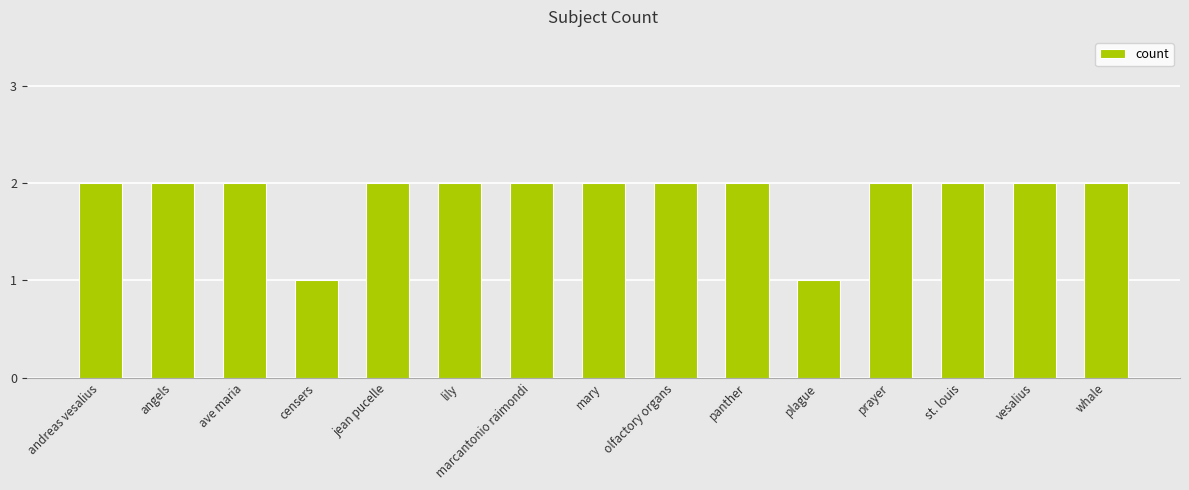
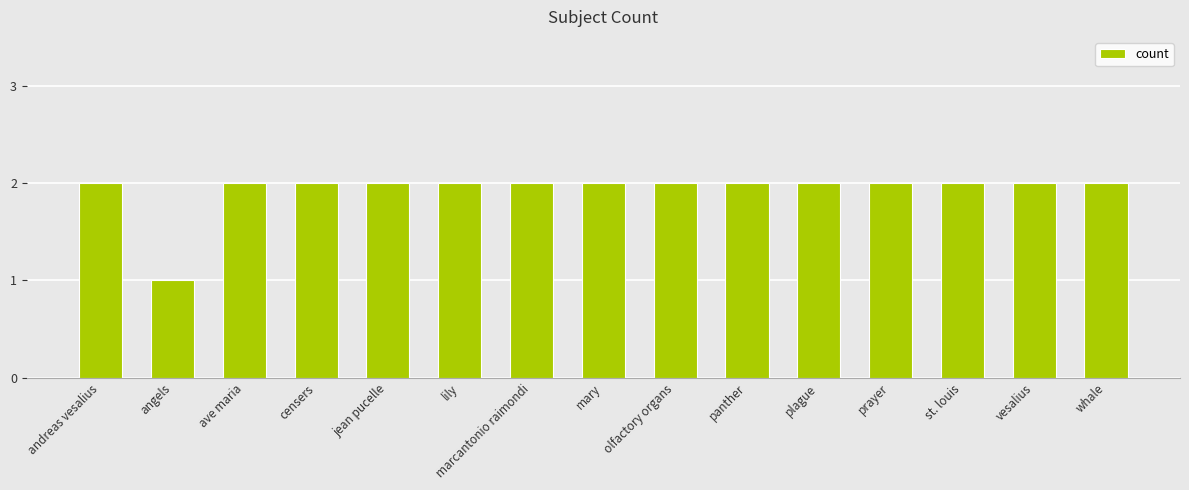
  {
    "andreas vesalius": 2,
-   "angels": 2,
+   "angels": 1,
    "ave maria": 2,
-   "censers": 1,
+   "censers": 2,
    "jean pucelle": 2,
    "lily": 2,
    "marcantonio raimondi": 2,
    "mary": 2,
    "olfactory organs": 2,
    "panther": 2,
-   "plague": 1,
+   "plague": 2,
    "prayer": 2,
    "st. louis": 2,
    "vesalius": 2,
    "whale": 2
  }
